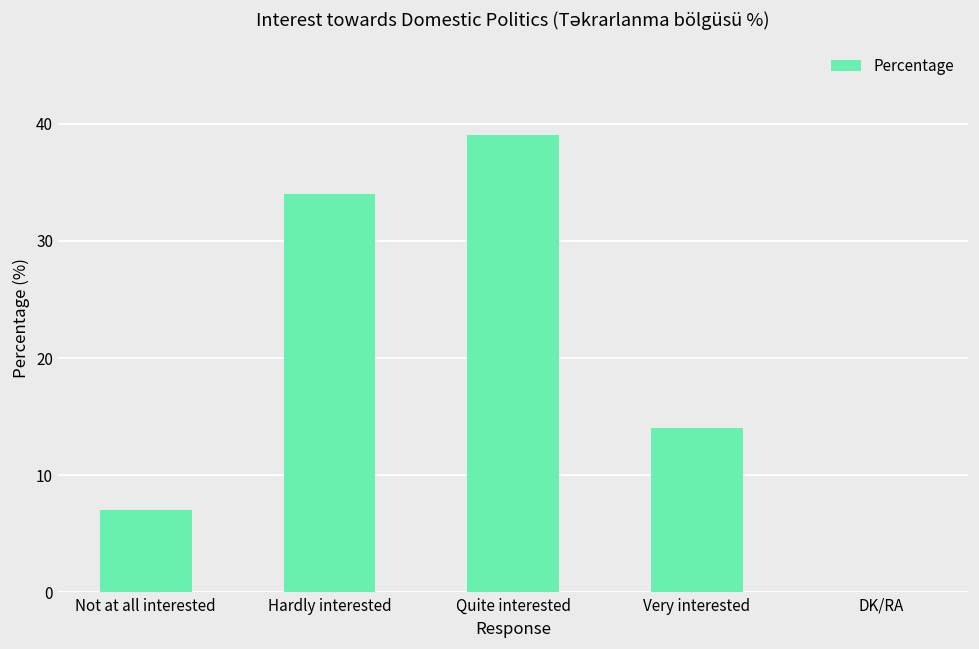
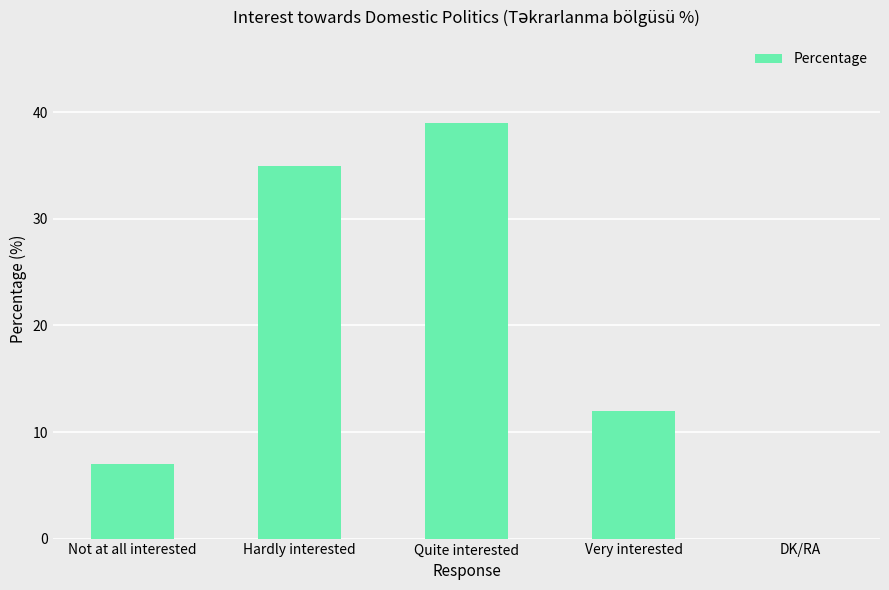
  {
    "Not at all interested": 7,
-   "Hardly interested": 34,
+   "Hardly interested": 35,
    "Quite interested": 39,
-   "Very interested": 14,
+   "Very interested": 12,
    "DK/RA": 0
  }
